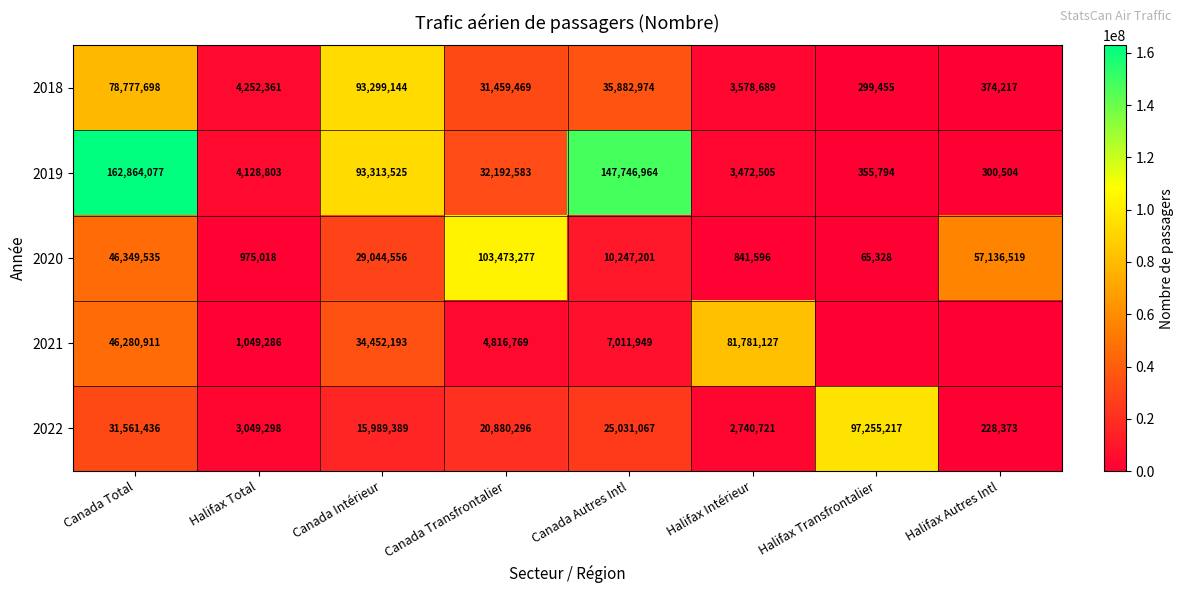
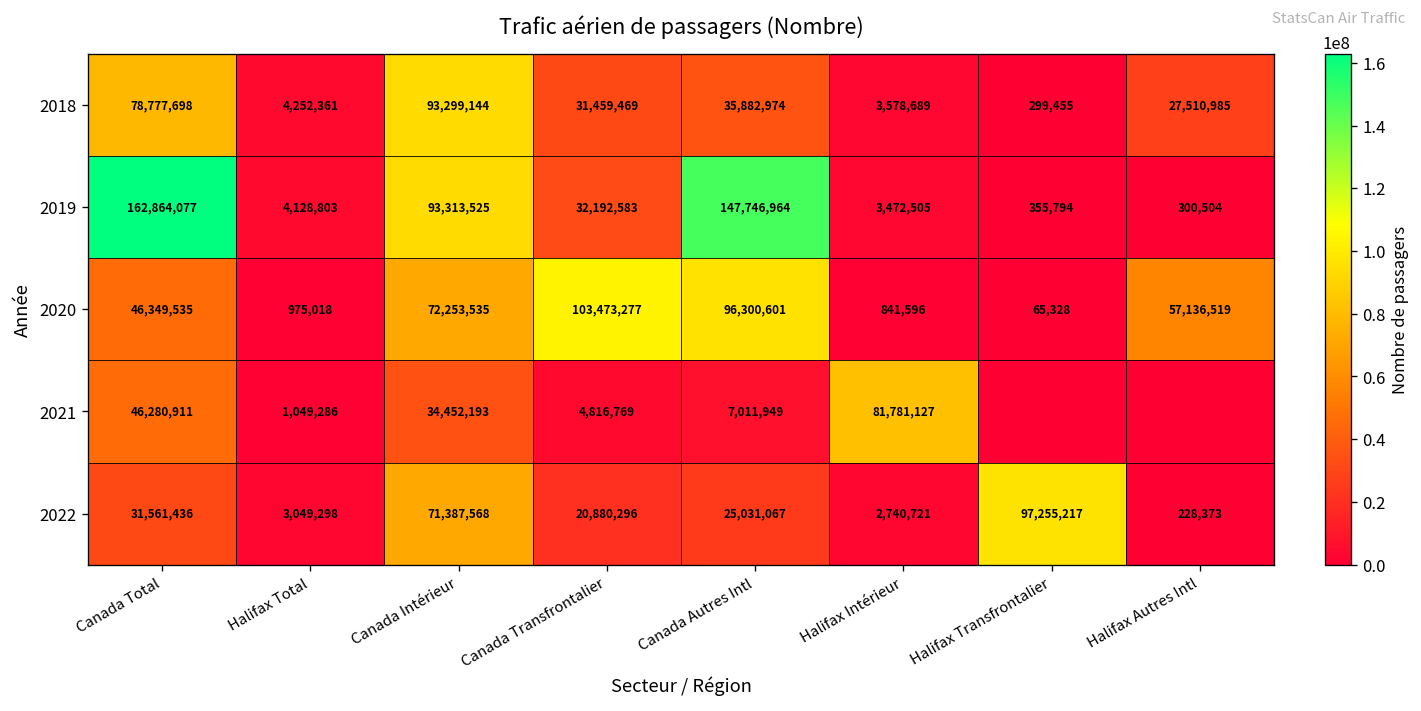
  {
    "2018": {
      "Canada Total": "78,777,698",
      "Halifax Total": "4,252,361",
      "Canada Intérieur": "93,299,144",
      "Canada Transfrontalier": "31,459,469",
      "Canada Autres Intl": "35,882,974",
      "Halifax Intérieur": "3,578,689",
      "Halifax Transfrontalier": "299,455",
-     "Halifax Autres Intl": "374,217"
+     "Halifax Autres Intl": "27,510,985"
    },
    "2019": {
      "Canada Total": "162,864,077",
      "Halifax Total": "4,128,803",
      "Canada Intérieur": "93,313,525",
      "Canada Transfrontalier": "32,192,583",
      "Canada Autres Intl": "147,746,964",
      "Halifax Intérieur": "3,472,505",
      "Halifax Transfrontalier": "355,794",
      "Halifax Autres Intl": "300,504"
    },
    "2020": {
      "Canada Total": "46,349,535",
      "Halifax Total": "975,018",
-     "Canada Intérieur": "29,044,556",
+     "Canada Intérieur": "72,253,535",
      "Canada Transfrontalier": "103,473,277",
-     "Canada Autres Intl": "10,247,201",
+     "Canada Autres Intl": "96,300,601",
      "Halifax Intérieur": "841,596",
      "Halifax Transfrontalier": "65,328",
      "Halifax Autres Intl": "57,136,519"
    },
    "2021": {
      "Canada Total": "46,280,911",
      "Halifax Total": "1,049,286",
      "Canada Intérieur": "34,452,193",
      "Canada Transfrontalier": "4,816,769",
      "Canada Autres Intl": "7,011,949",
      "Halifax Intérieur": "81,781,127"
    },
    "2022": {
      "Canada Total": "31,561,436",
      "Halifax Total": "3,049,298",
-     "Canada Intérieur": "15,989,389",
+     "Canada Intérieur": "71,387,568",
      "Canada Transfrontalier": "20,880,296",
      "Canada Autres Intl": "25,031,067",
      "Halifax Intérieur": "2,740,721",
      "Halifax Transfrontalier": "97,255,217",
      "Halifax Autres Intl": "228,373"
    }
  }
